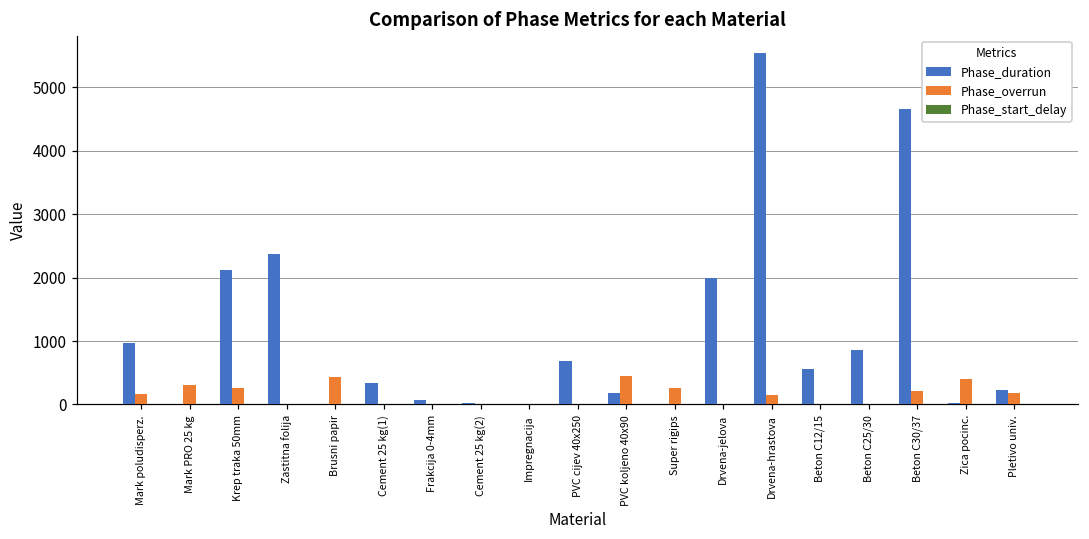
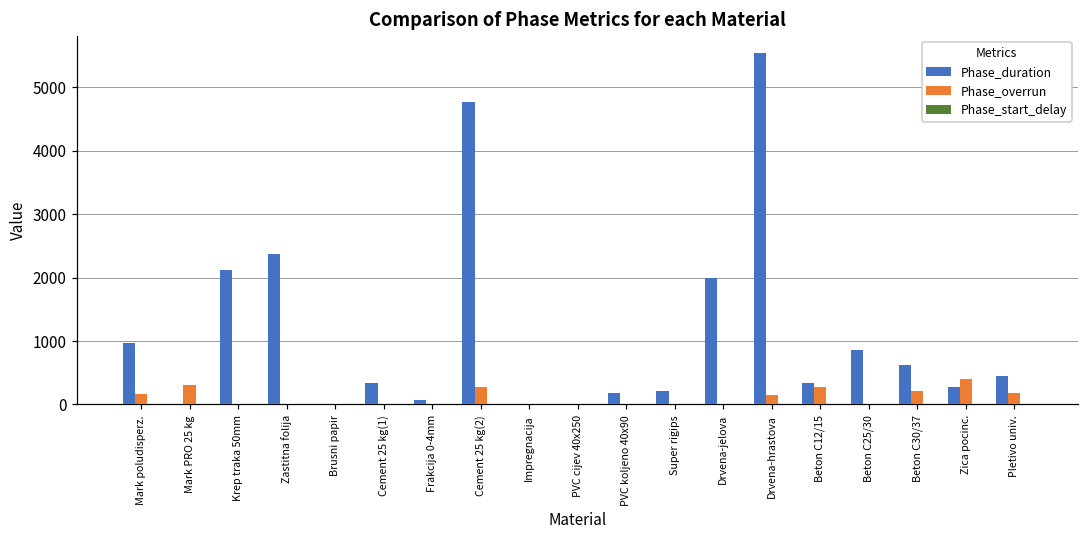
  {
    "Phase_duration": {
      "Mark poludisperz.": 1000,
      "Krep traka 50mm": 2100,
      "Zastitna folija": 2400,
      "Cement 25 kg(1)": 300,
      "Frakcija 0-4mm": 100,
-     "Cement 25 kg(2)": 0,
-     "PVC cijev 40x250": 700,
+     "Cement 25 kg(2)": 4800,
+     "PVC cijev 40x250": 0,
      "PVC koljeno 40x90": 200,
-     "Super rigips": 0,
+     "Super rigips": 200,
      "Drvena-jelova": 2000,
      "Drvena-hrastova": 5500,
-     "Beton C12/15": 600,
+     "Beton C12/15": 300,
      "Beton C25/30": 900,
-     "Beton C30/37": 4700,
-     "Zica pocinc.": 0,
-     "Pletivo univ.": 200
+     "Beton C30/37": 600,
+     "Zica pocinc.": 300,
+     "Pletivo univ.": 400
    },
    "Phase_overrun": {
      "Mark poludisperz.": 200,
      "Mark PRO 25 kg": 300,
-     "Krep traka 50mm": 300,
+     "Krep traka 50mm": 0,
      "Zastitna folija": 0,
-     "Brusni papir": 400,
+     "Brusni papir": 0,
      "Cement 25 kg(1)": 0,
      "Frakcija 0-4mm": 0,
-     "Cement 25 kg(2)": 0,
+     "Cement 25 kg(2)": 300,
      "Impregnacija": 0,
      "PVC cijev 40x250": 0,
-     "PVC koljeno 40x90": 400,
-     "Super rigips": 300,
+     "PVC koljeno 40x90": 0,
+     "Super rigips": 0,
      "Drvena-jelova": 0,
      "Drvena-hrastova": 100,
-     "Beton C12/15": 0,
+     "Beton C12/15": 300,
      "Beton C25/30": 0,
      "Beton C30/37": 200,
      "Zica pocinc.": 400,
      "Pletivo univ.": 200
    },
    "Phase_start_delay": {
      "Mark poludisperz.": 0,
      "Mark PRO 25 kg": 0,
      "Krep traka 50mm": 0,
      "Zastitna folija": 0,
      "Brusni papir": 0,
      "Cement 25 kg(1)": 0,
      "Frakcija 0-4mm": 0,
      "Cement 25 kg(2)": 0,
      "Impregnacija": 0,
      "PVC cijev 40x250": 0,
      "PVC koljeno 40x90": 0,
      "Super rigips": 0,
      "Drvena-jelova": 0,
      "Drvena-hrastova": 0,
      "Beton C12/15": 0,
      "Beton C25/30": 0,
      "Beton C30/37": 0,
      "Zica pocinc.": 0,
      "Pletivo univ.": 0
    }
  }
